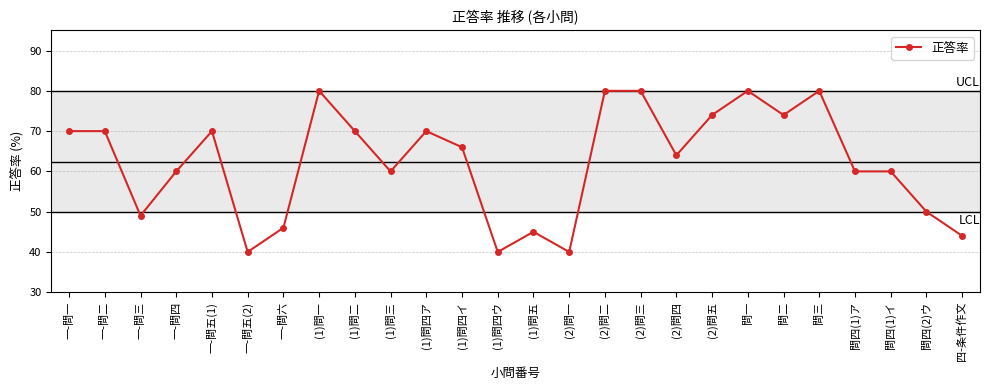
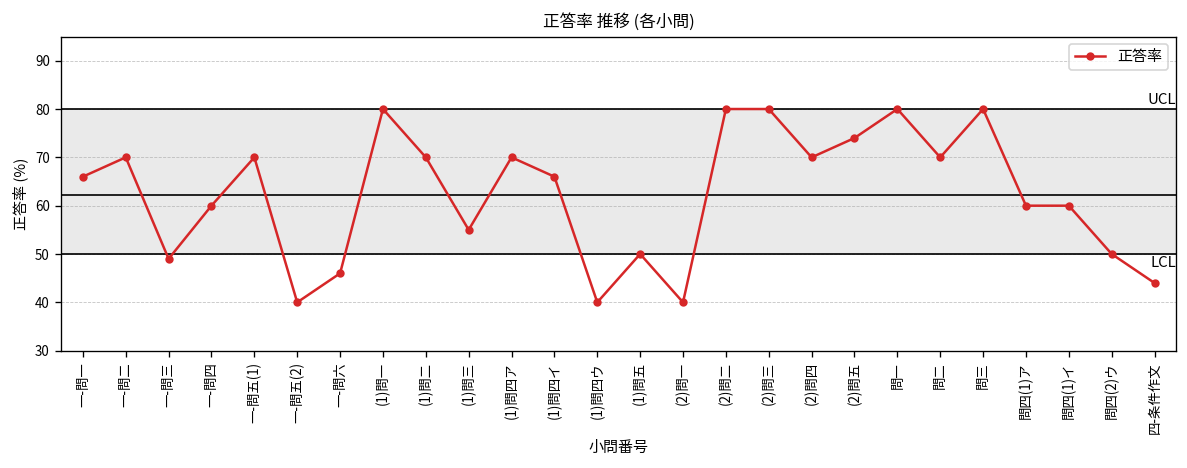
  {
-   "一-問一": 70,
+   "一-問一": 66,
    "一-問二": 70,
    "一-問三": 49,
    "一-問四": 60,
    "一-問五(1)": 70,
    "一-問五(2)": 40,
    "一-問六": 46,
    "(1)問一": 80,
    "(1)問二": 70,
-   "(1)問三": 60,
+   "(1)問三": 55,
    "(1)問四ア": 70,
    "(1)問四イ": 66,
    "(1)問四ウ": 40,
-   "(1)問五": 45,
+   "(1)問五": 50,
    "(2)問一": 40,
    "(2)問二": 80,
    "(2)問三": 80,
-   "(2)問四": 64,
+   "(2)問四": 70,
    "(2)問五": 74,
    "問一": 80,
-   "問二": 74,
+   "問二": 70,
    "問三": 80,
    "問四(1)ア": 60,
    "問四(1)イ": 60,
    "問四(2)ウ": 50,
    "四-条件作文": 44
  }
